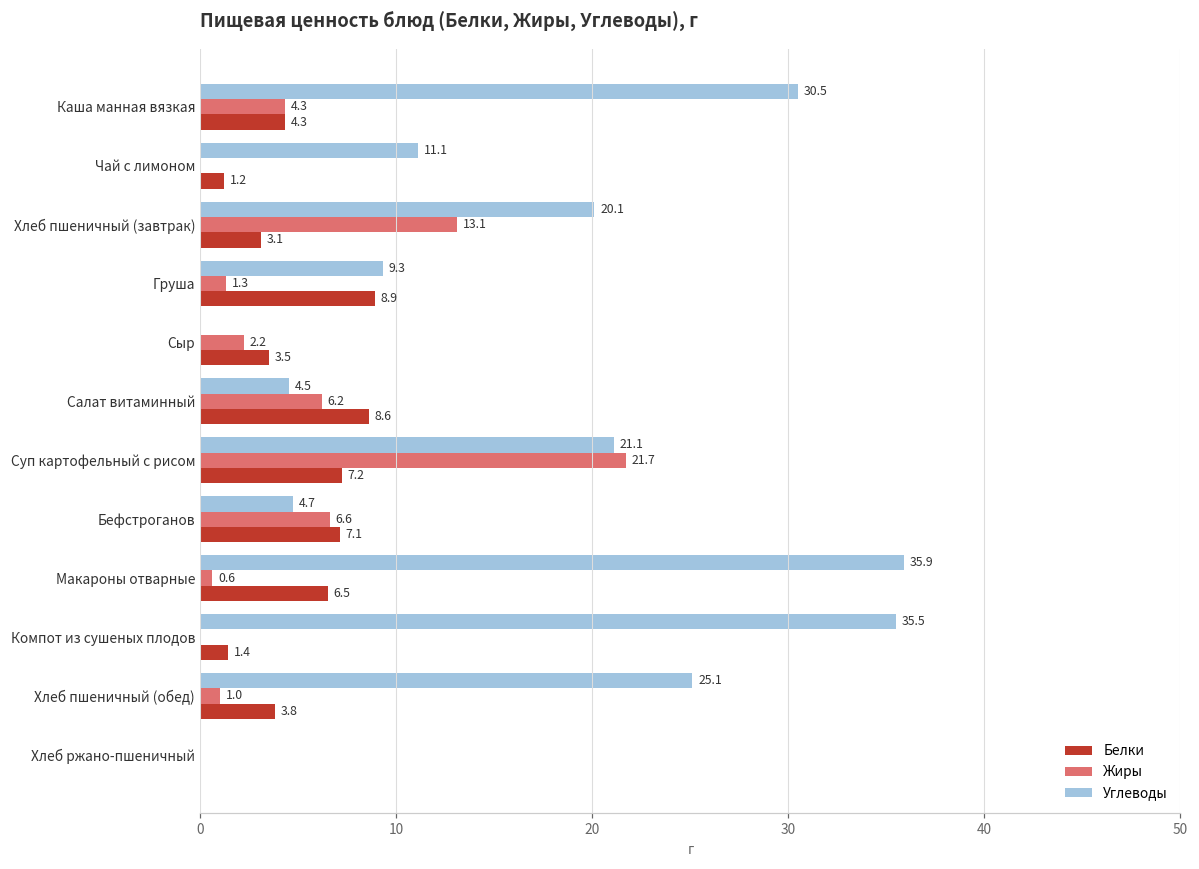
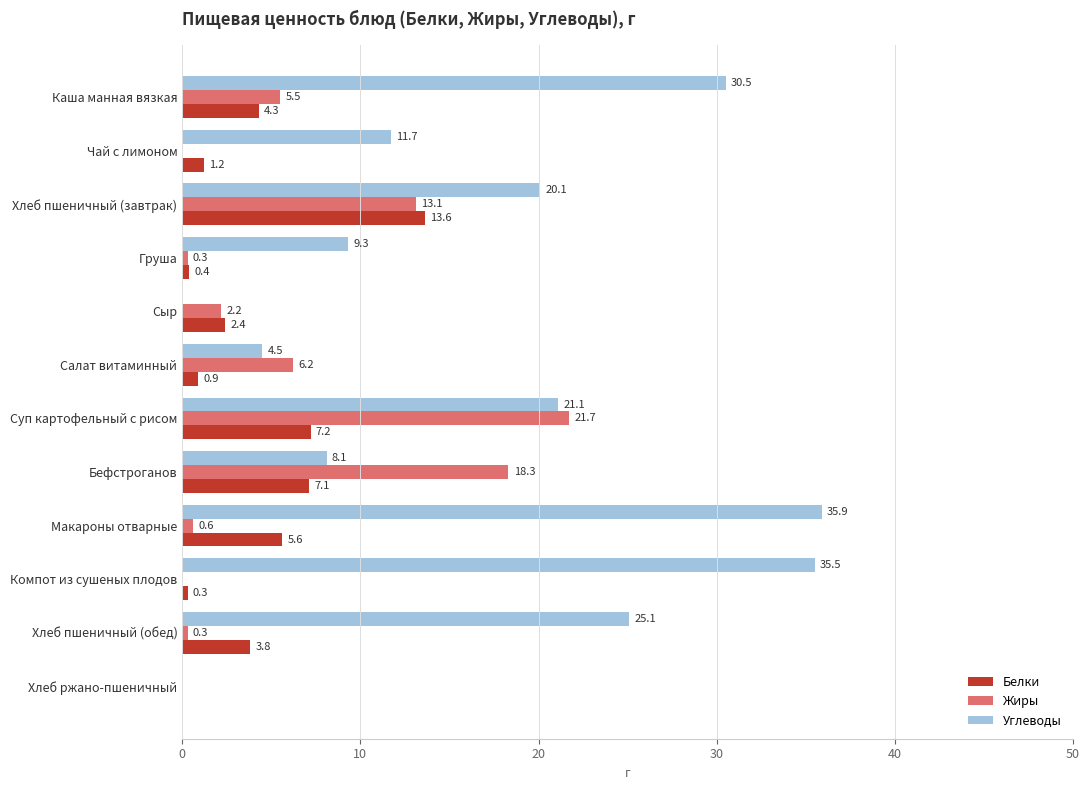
  {
    "Белки": {
      "Каша манная вязкая": 4.3,
      "Чай с лимоном": 1.2,
-     "Хлеб пшеничный (завтрак)": 3.1,
-     "Груша": 8.9,
-     "Сыр": 3.5,
-     "Салат витаминный": 8.6,
+     "Хлеб пшеничный (завтрак)": 13.6,
+     "Груша": 0.4,
+     "Сыр": 2.4,
+     "Салат витаминный": 0.9,
      "Суп картофельный с рисом": 7.2,
      "Бефстроганов": 7.1,
-     "Макароны отварные": 6.5,
-     "Компот из сушеных плодов": 1.4,
+     "Макароны отварные": 5.6,
+     "Компот из сушеных плодов": 0.3,
      "Хлеб пшеничный (обед)": 3.8
    },
    "Жиры": {
-     "Каша манная вязкая": 4.3,
+     "Каша манная вязкая": 5.5,
      "Хлеб пшеничный (завтрак)": 13.1,
-     "Груша": 1.3,
+     "Груша": 0.3,
      "Сыр": 2.2,
      "Салат витаминный": 6.2,
      "Суп картофельный с рисом": 21.7,
-     "Бефстроганов": 6.6,
+     "Бефстроганов": 18.3,
      "Макароны отварные": 0.6,
-     "Хлеб пшеничный (обед)": 1.0
+     "Хлеб пшеничный (обед)": 0.3
    },
    "Углеводы": {
      "Каша манная вязкая": 30.5,
-     "Чай с лимоном": 11.1,
+     "Чай с лимоном": 11.7,
      "Хлеб пшеничный (завтрак)": 20.1,
      "Груша": 9.3,
      "Салат витаминный": 4.5,
      "Суп картофельный с рисом": 21.1,
-     "Бефстроганов": 4.7,
+     "Бефстроганов": 8.1,
      "Макароны отварные": 35.9,
      "Компот из сушеных плодов": 35.5,
      "Хлеб пшеничный (обед)": 25.1
    }
  }
